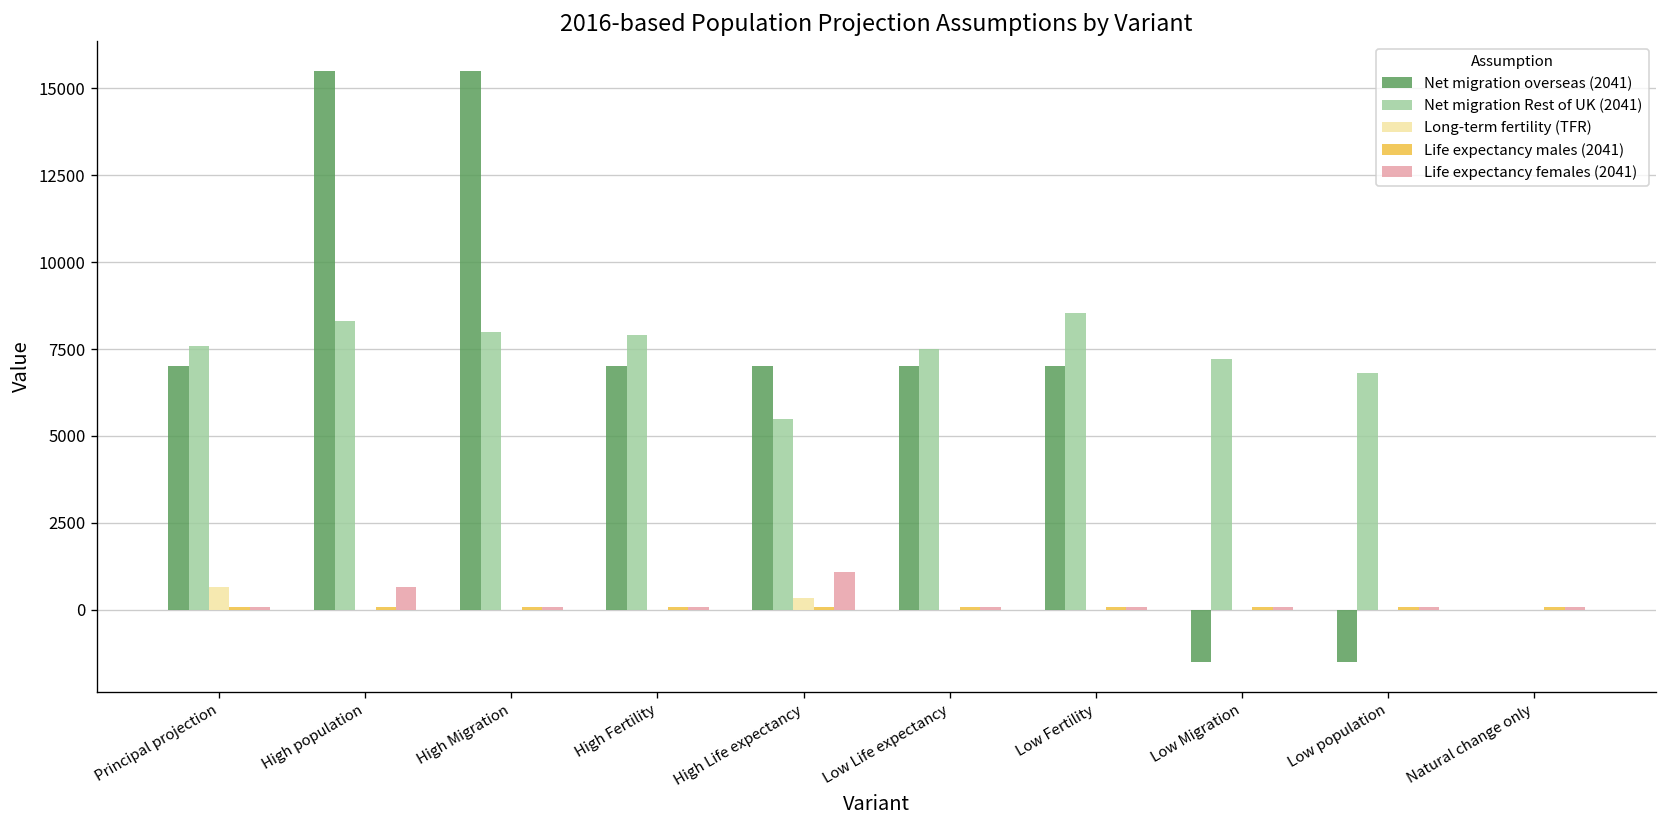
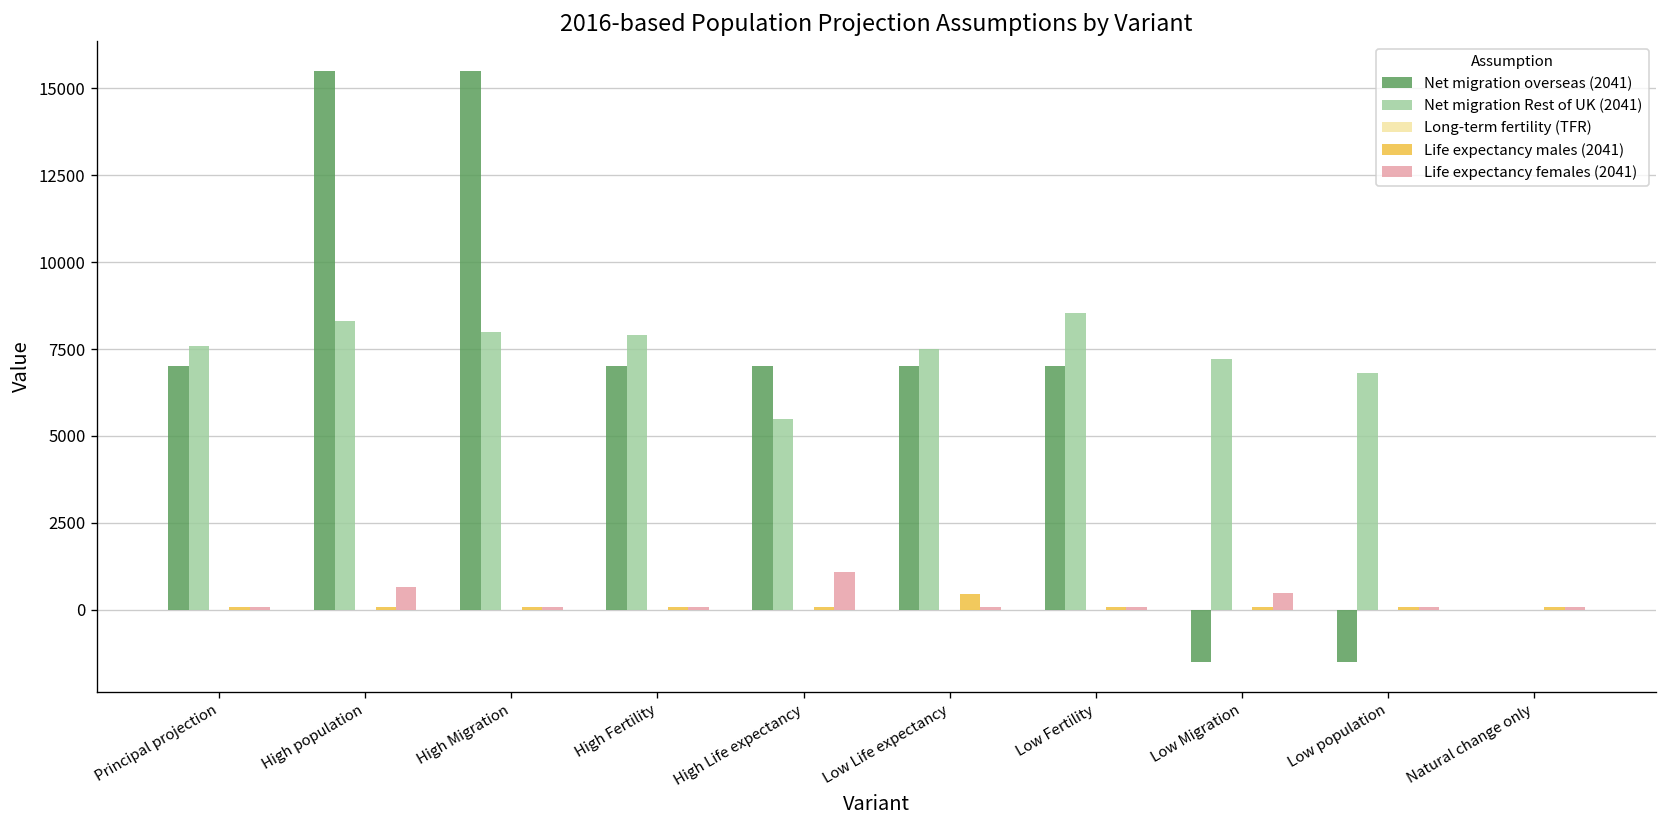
  {
    "Net migration overseas (2041)": {
      "Principal projection": 7000,
      "High population": 15500,
      "High Migration": 15500,
      "High Fertility": 7000,
      "High Life expectancy": 7000,
      "Low Life expectancy": 7000,
      "Low Fertility": 7000,
      "Low Migration": -1500,
      "Low population": -1500,
      "Natural change only": 0
    },
    "Net migration Rest of UK (2041)": {
      "Principal projection": 7600,
      "High population": 8300,
      "High Migration": 8000,
      "High Fertility": 7900,
      "High Life expectancy": 5500,
      "Low Life expectancy": 7500,
      "Low Fertility": 8500,
      "Low Migration": 7200,
      "Low population": 6800,
      "Natural change only": 0
    },
    "Long-term fertility (TFR)": {
-     "Principal projection": 700,
-     "High Life expectancy": 300
+     "Principal projection": 0,
+     "High Life expectancy": 0
    },
    "Life expectancy males (2041)": {
-     "Low Life expectancy": 100
+     "Low Life expectancy": 500
    },
    "Life expectancy females (2041)": {
      "High population": 600,
      "High Life expectancy": 1100,
-     "Low Migration": 100
+     "Low Migration": 500
    }
  }
